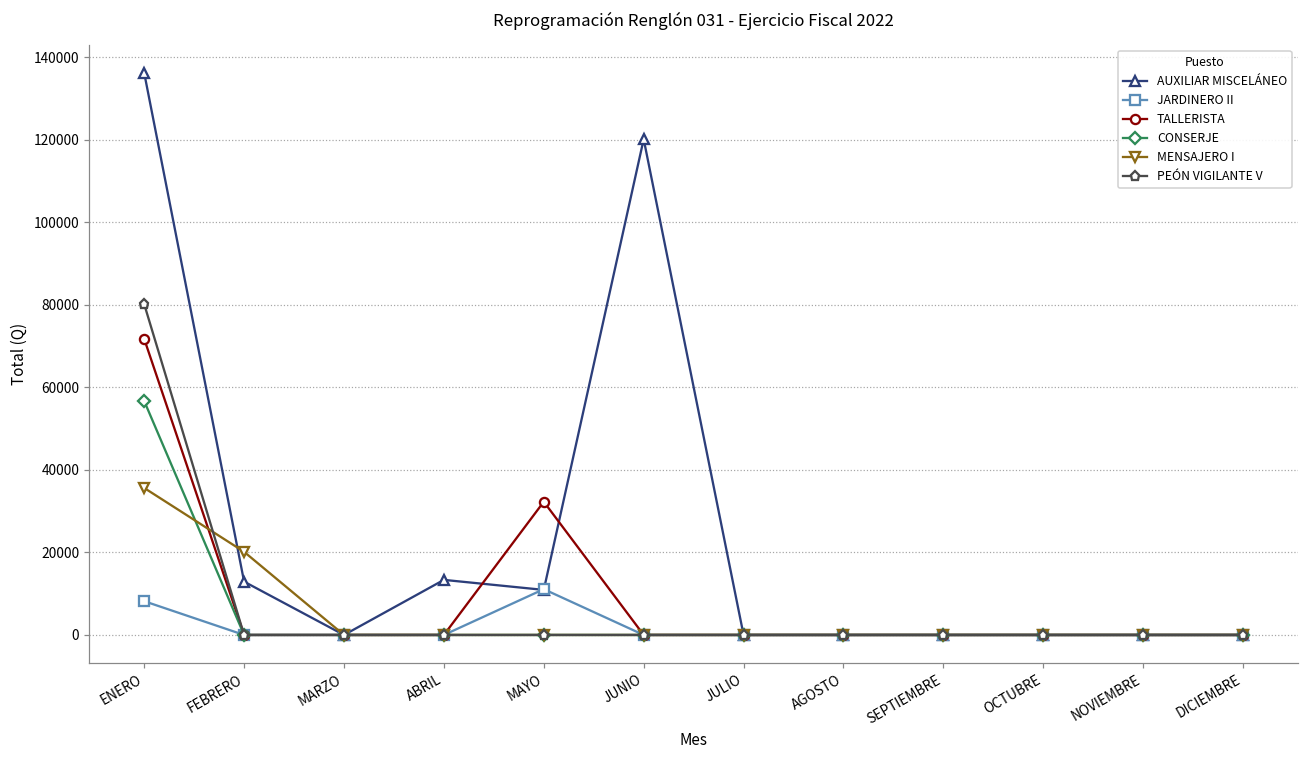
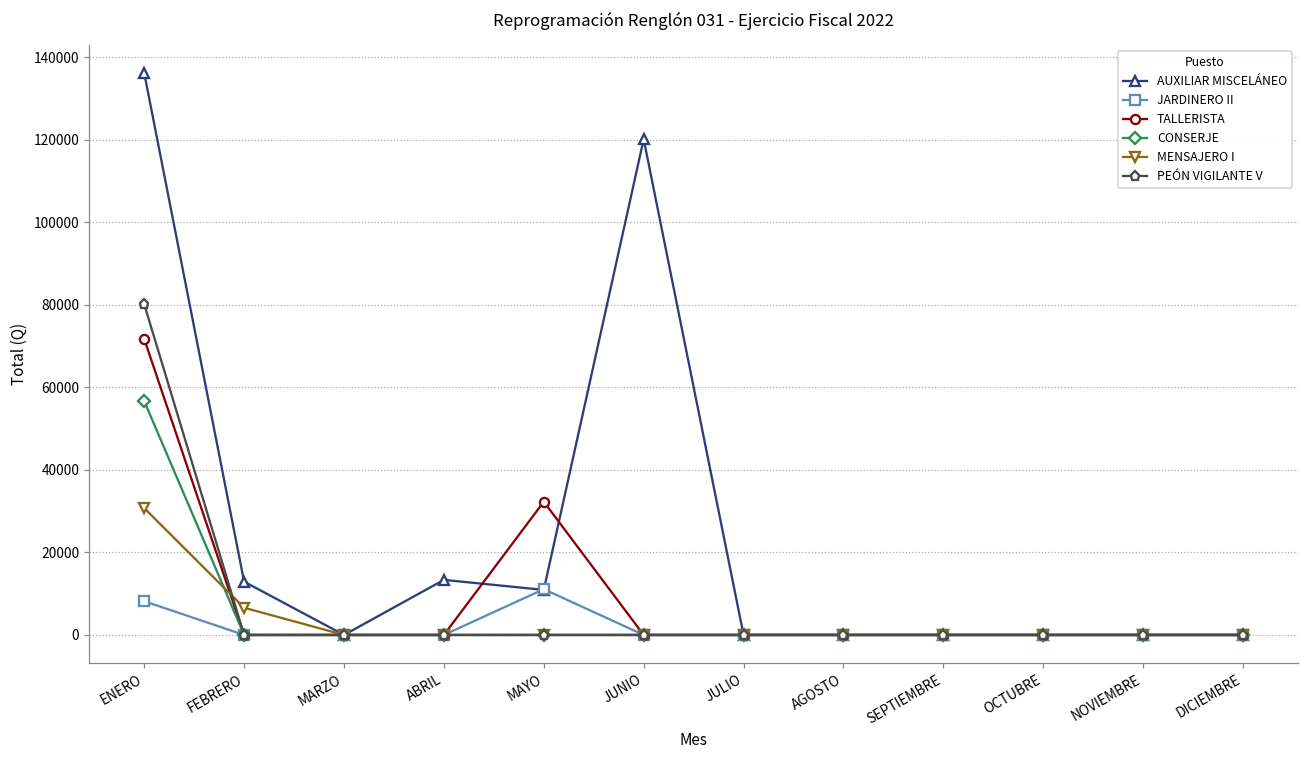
  {
    "JARDINERO II": {
      "ENERO": 8000
    },
    "TALLERISTA": {
      "ENERO": 72000,
      "MAYO": 32000
    },
    "CONSERJE": {
      "ENERO": 57000
    },
    "MENSAJERO I": {
-     "ENERO": 36000,
-     "FEBRERO": 20000
+     "ENERO": 31000,
+     "FEBRERO": 7000
    }
  }
